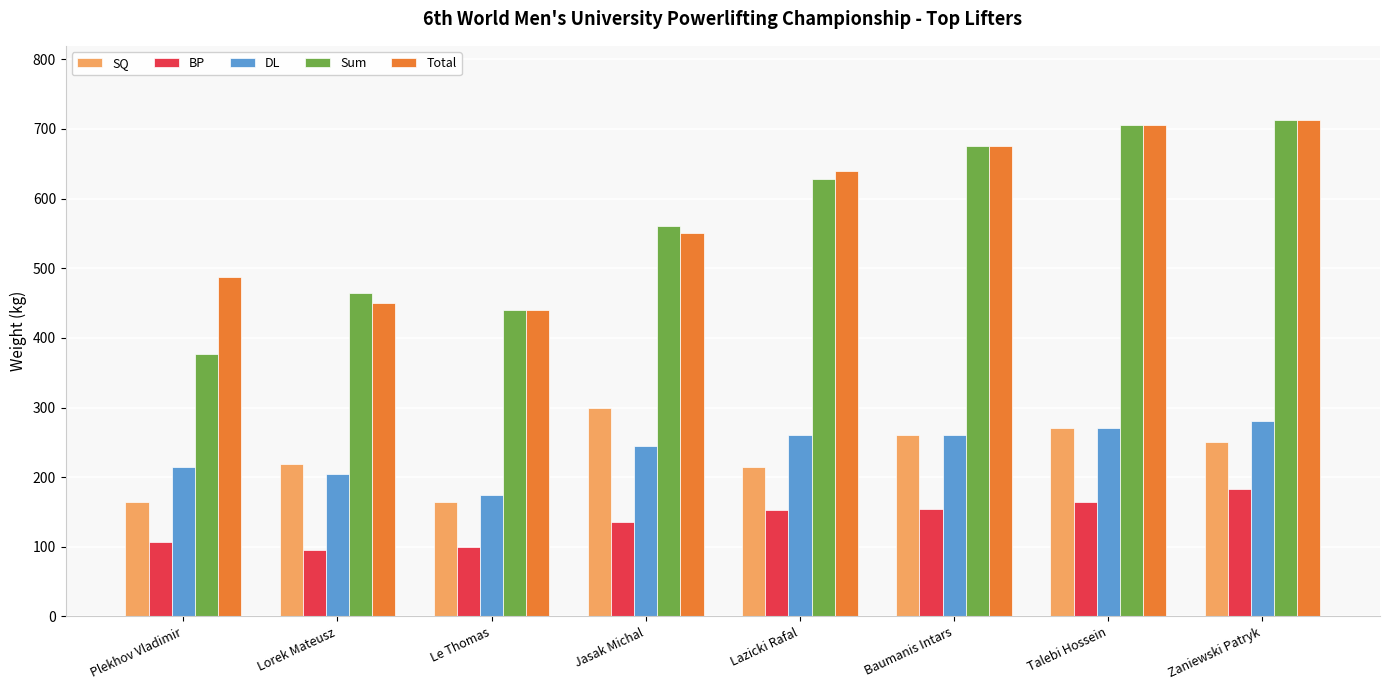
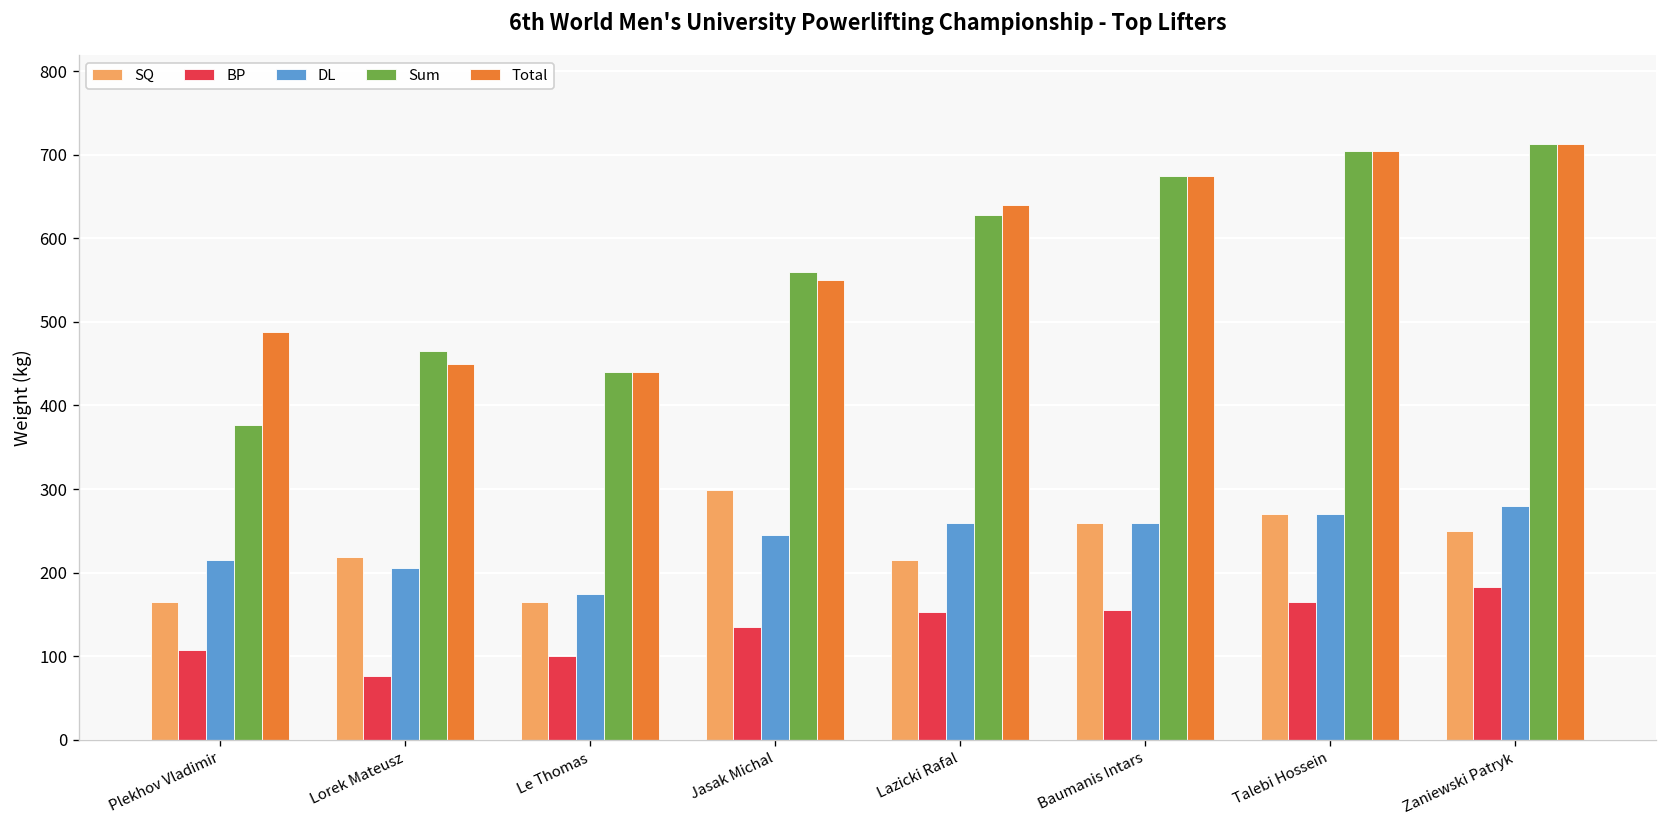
  {
    "SQ": {
      "Plekhov Vladimir": 170,
      "Lorek Mateusz": 220,
      "Le Thomas": 170,
      "Jasak Michal": 300,
      "Lazicki Rafal": 220,
      "Baumanis Intars": 260,
      "Talebi Hossein": 270,
      "Zaniewski Patryk": 250
    },
    "BP": {
      "Plekhov Vladimir": 110,
-     "Lorek Mateusz": 100,
+     "Lorek Mateusz": 80,
      "Le Thomas": 100,
      "Jasak Michal": 140,
      "Lazicki Rafal": 150,
      "Baumanis Intars": 160,
      "Talebi Hossein": 170,
      "Zaniewski Patryk": 180
    },
    "DL": {
      "Plekhov Vladimir": 220,
      "Lorek Mateusz": 210,
      "Le Thomas": 180,
      "Jasak Michal": 250,
      "Lazicki Rafal": 260,
      "Baumanis Intars": 260,
      "Talebi Hossein": 270,
      "Zaniewski Patryk": 280
    },
    "Sum": {
      "Plekhov Vladimir": 380,
      "Lorek Mateusz": 470,
      "Le Thomas": 440,
      "Jasak Michal": 560,
      "Lazicki Rafal": 630,
      "Baumanis Intars": 680,
      "Talebi Hossein": 710,
      "Zaniewski Patryk": 710
    },
    "Total": {
      "Plekhov Vladimir": 490,
      "Lorek Mateusz": 450,
      "Le Thomas": 440,
      "Jasak Michal": 550,
      "Lazicki Rafal": 640,
      "Baumanis Intars": 680,
      "Talebi Hossein": 710,
      "Zaniewski Patryk": 710
    }
  }
